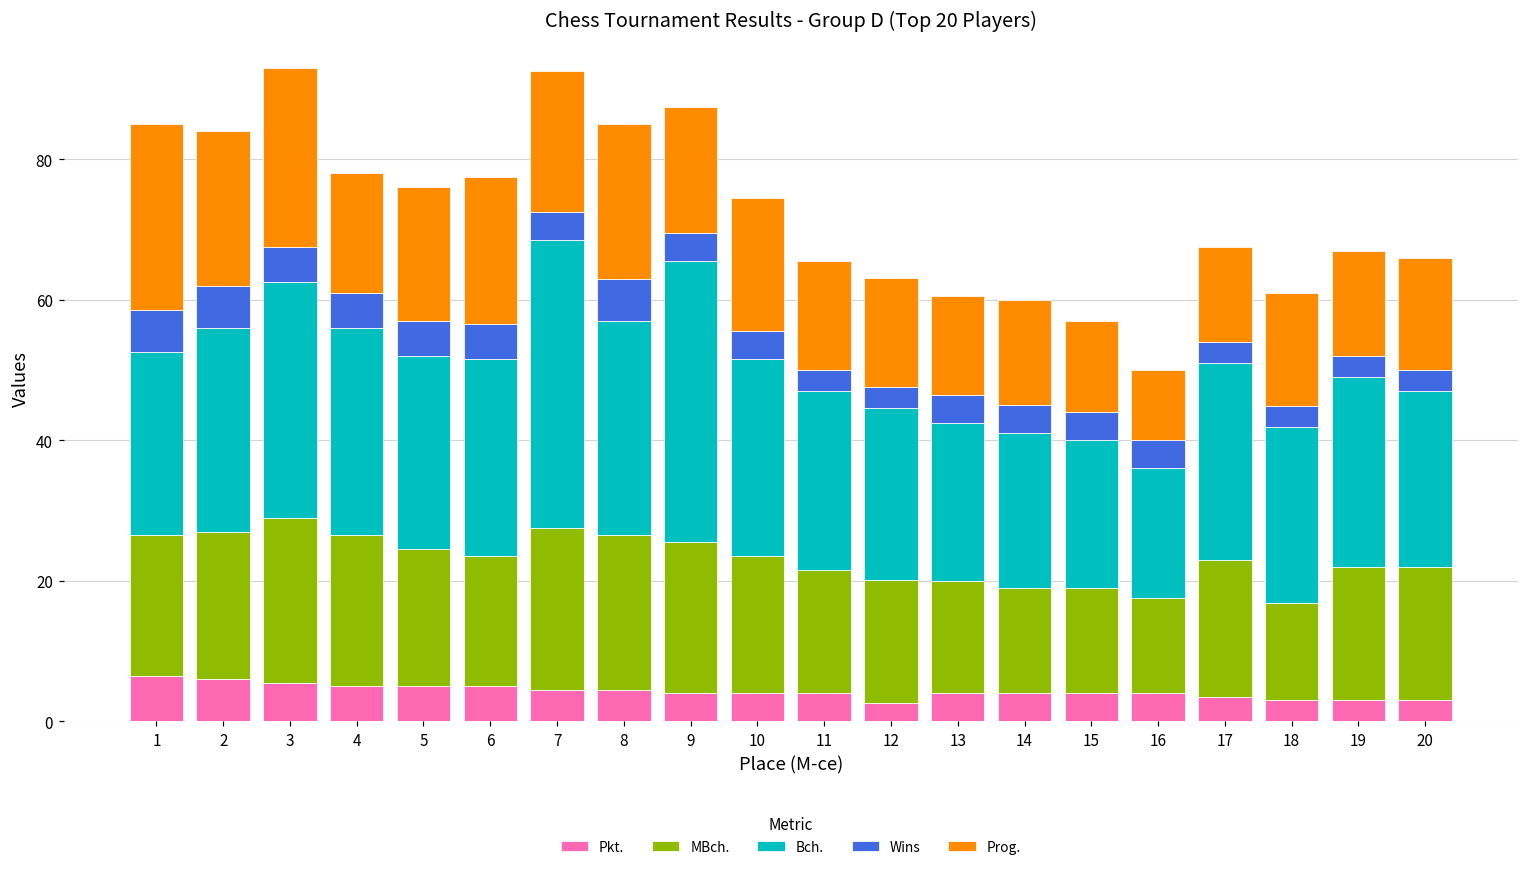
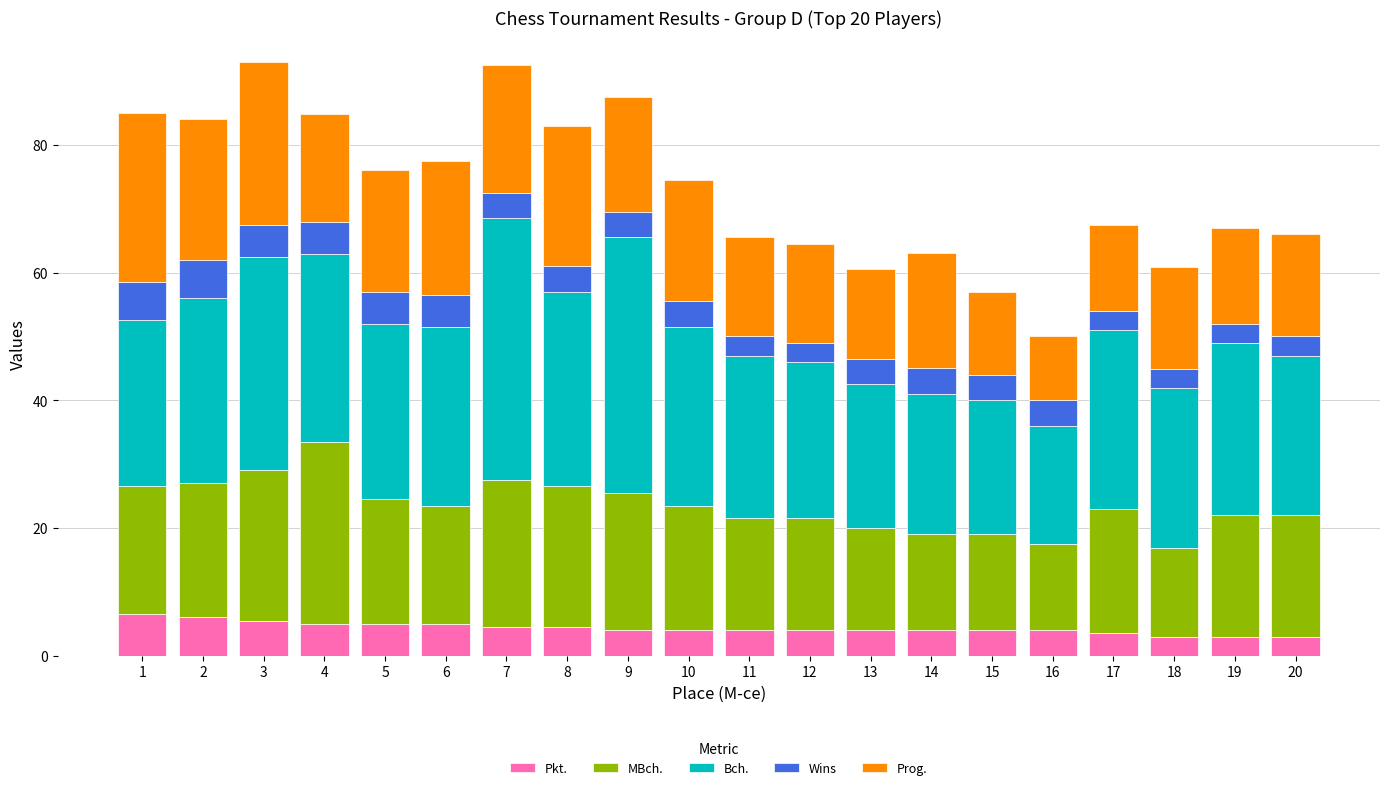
  {
    "Pkt.": {
      "1": 7,
      "2": 6,
      "3": 6,
      "4": 5,
      "5": 5,
      "6": 5,
      "7": 5,
      "8": 5,
      "9": 4,
      "10": 4,
      "11": 4,
-     "12": 3,
+     "12": 4,
      "13": 4,
      "14": 4,
      "15": 4,
      "16": 4,
      "17": 4,
      "18": 3,
      "19": 3,
      "20": 3
    },
    "MBch.": {
      "1": 20,
      "2": 21,
      "3": 24,
-     "4": 22,
+     "4": 28,
      "5": 20,
      "6": 19,
      "7": 23,
      "8": 22,
      "9": 22,
      "10": 20,
      "11": 18,
      "12": 18,
      "13": 16,
      "14": 15,
      "15": 15,
      "16": 14,
      "17": 20,
      "18": 14,
      "19": 19,
      "20": 19
    },
    "Bch.": {
      "1": 26,
      "2": 29,
      "3": 34,
      "4": 30,
      "5": 28,
      "6": 28,
      "7": 41,
      "8": 31,
      "9": 40,
      "10": 28,
      "11": 26,
      "12": 25,
      "13": 23,
      "14": 22,
      "15": 21,
      "16": 19,
      "17": 28,
      "18": 25,
      "19": 27,
      "20": 25
    },
    "Wins": {
      "1": 6,
      "2": 6,
      "3": 5,
      "4": 5,
      "5": 5,
      "6": 5,
      "7": 4,
-     "8": 6,
+     "8": 4,
      "9": 4,
      "10": 4,
      "11": 3,
      "12": 3,
      "13": 4,
      "14": 4,
      "15": 4,
      "16": 4,
      "17": 3,
      "18": 3,
      "19": 3,
      "20": 3
    },
    "Prog.": {
      "1": 27,
      "2": 22,
      "3": 26,
      "4": 17,
      "5": 19,
      "6": 21,
      "7": 20,
      "8": 22,
      "9": 18,
      "10": 19,
      "11": 16,
      "12": 16,
      "13": 14,
-     "14": 15,
+     "14": 18,
      "15": 13,
      "16": 10,
      "17": 14,
      "18": 16,
      "19": 15,
      "20": 16
    }
  }
